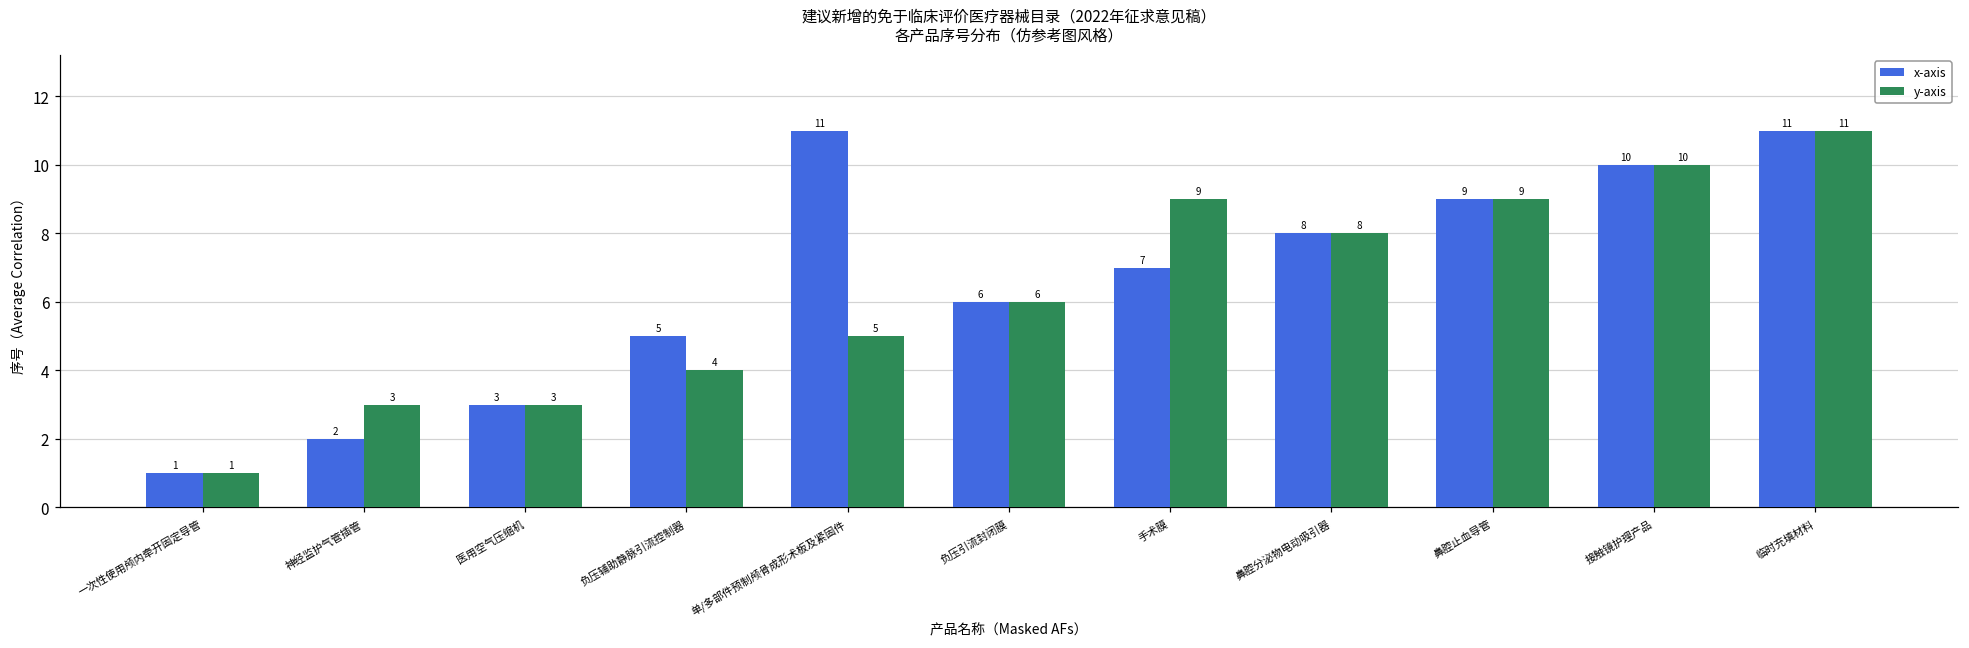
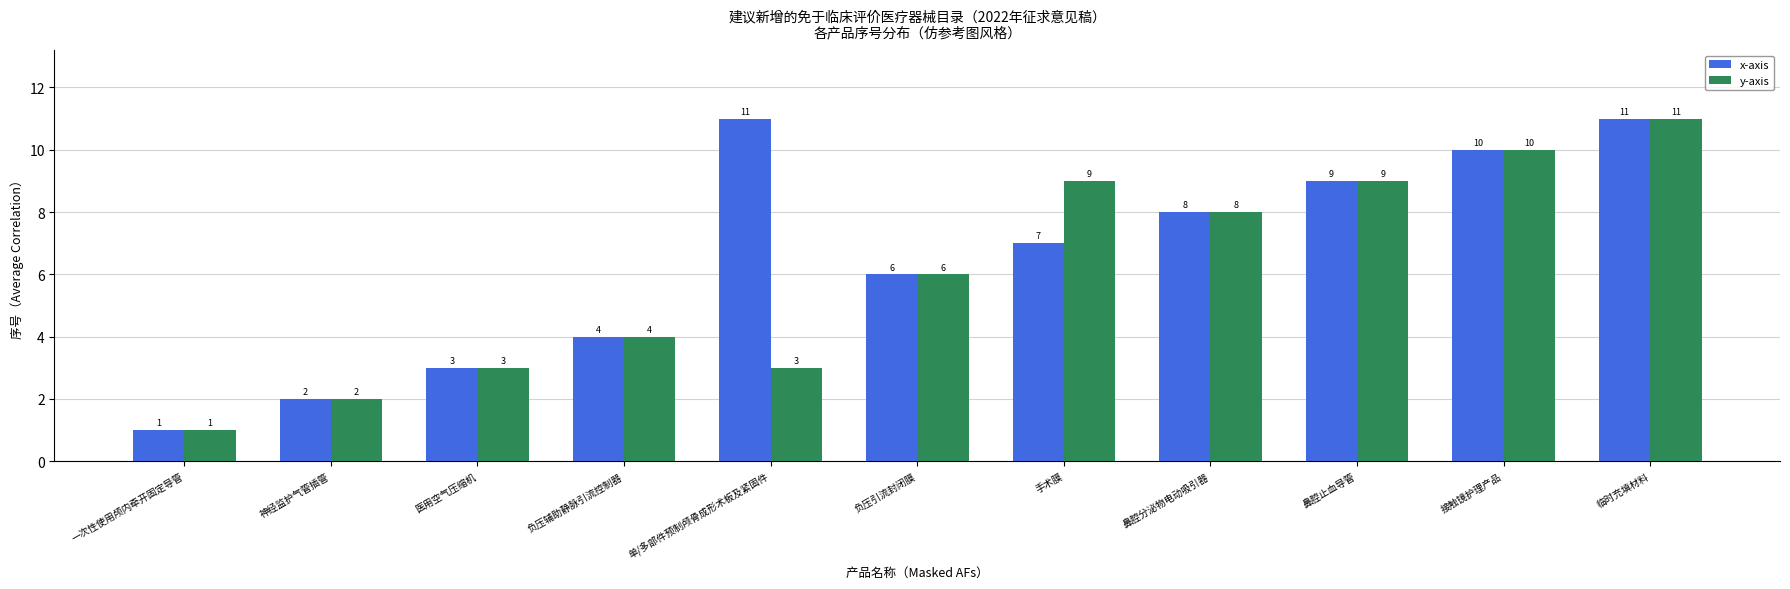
  {
    "x-axis": {
      "一次性使用颅内牵开固定导管": 1,
      "神经监护气管插管": 2,
      "医用空气压缩机": 3,
-     "负压辅助静脉引流控制器": 5,
+     "负压辅助静脉引流控制器": 4,
      "单/多部件预制颅骨成形术板及紧固件": 11,
      "负压引流封闭膜": 6,
      "手术膜": 7,
      "鼻腔分泌物电动吸引器": 8,
      "鼻腔止血导管": 9,
      "接触镜护理产品": 10,
      "临时充填材料": 11
    },
    "y-axis": {
      "一次性使用颅内牵开固定导管": 1,
-     "神经监护气管插管": 3,
+     "神经监护气管插管": 2,
      "医用空气压缩机": 3,
      "负压辅助静脉引流控制器": 4,
-     "单/多部件预制颅骨成形术板及紧固件": 5,
+     "单/多部件预制颅骨成形术板及紧固件": 3,
      "负压引流封闭膜": 6,
      "手术膜": 9,
      "鼻腔分泌物电动吸引器": 8,
      "鼻腔止血导管": 9,
      "接触镜护理产品": 10,
      "临时充填材料": 11
    }
  }
